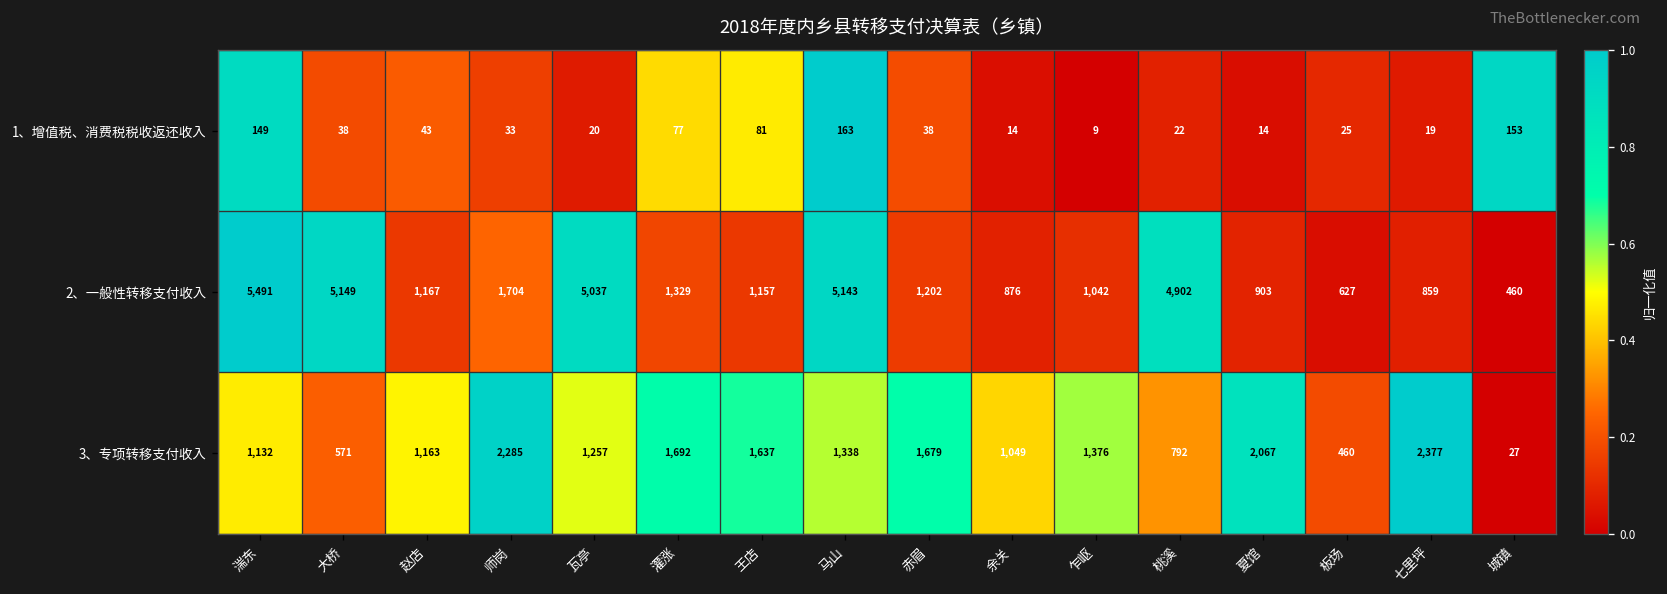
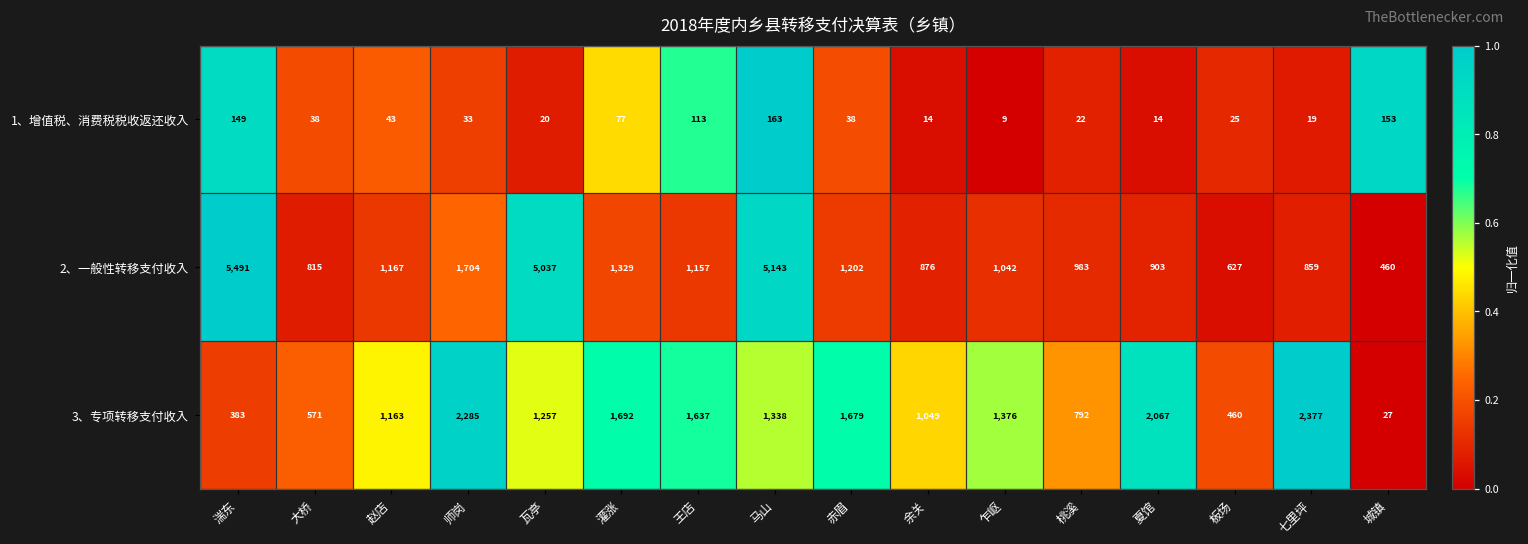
  {
    "1、增值税、消费税税收返还收入": {
      "湍东": "149",
      "大桥": "38",
      "赵店": "43",
      "师岗": "33",
      "瓦亭": "20",
      "灌涨": "77",
-     "王店": "81",
+     "王店": "113",
      "马山": "163",
      "赤眉": "38",
      "余关": "14",
      "乍岖": "9",
      "桃溪": "22",
      "夏馆": "14",
      "板场": "25",
      "七里坪": "19",
      "城镇": "153"
    },
    "2、一般性转移支付收入": {
      "湍东": "5,491",
-     "大桥": "5,149",
+     "大桥": "815",
      "赵店": "1,167",
      "师岗": "1,704",
      "瓦亭": "5,037",
      "灌涨": "1,329",
      "王店": "1,157",
      "马山": "5,143",
      "赤眉": "1,202",
      "余关": "876",
      "乍岖": "1,042",
-     "桃溪": "4,902",
+     "桃溪": "983",
      "夏馆": "903",
      "板场": "627",
      "七里坪": "859",
      "城镇": "460"
    },
    "3、专项转移支付收入": {
-     "湍东": "1,132",
+     "湍东": "383",
      "大桥": "571",
      "赵店": "1,163",
      "师岗": "2,285",
      "瓦亭": "1,257",
      "灌涨": "1,692",
      "王店": "1,637",
      "马山": "1,338",
      "赤眉": "1,679",
      "余关": "1,049",
      "乍岖": "1,376",
      "桃溪": "792",
      "夏馆": "2,067",
      "板场": "460",
      "七里坪": "2,377",
      "城镇": "27"
    }
  }
